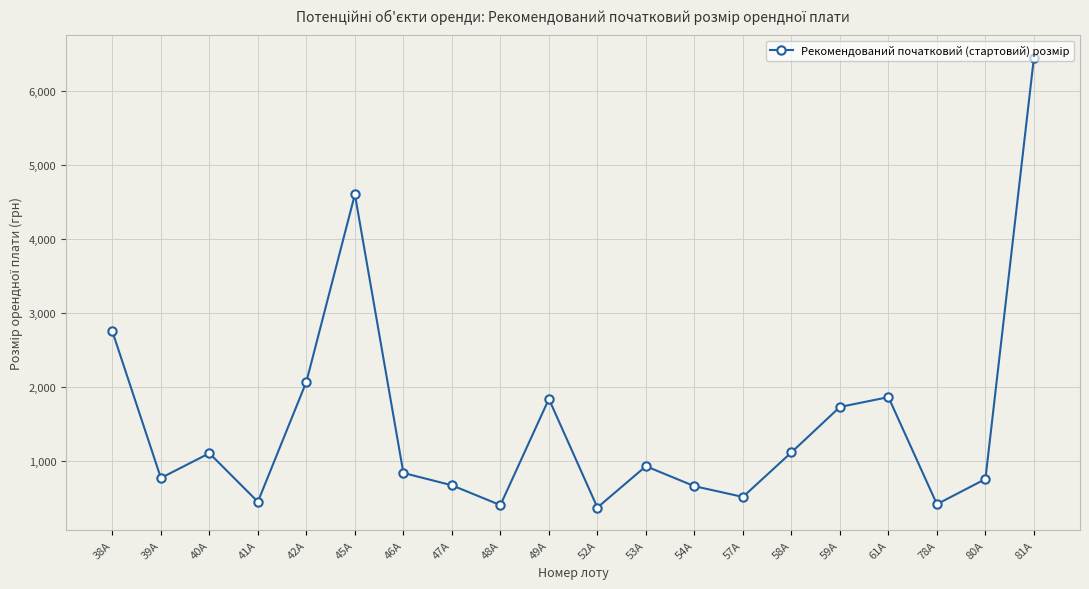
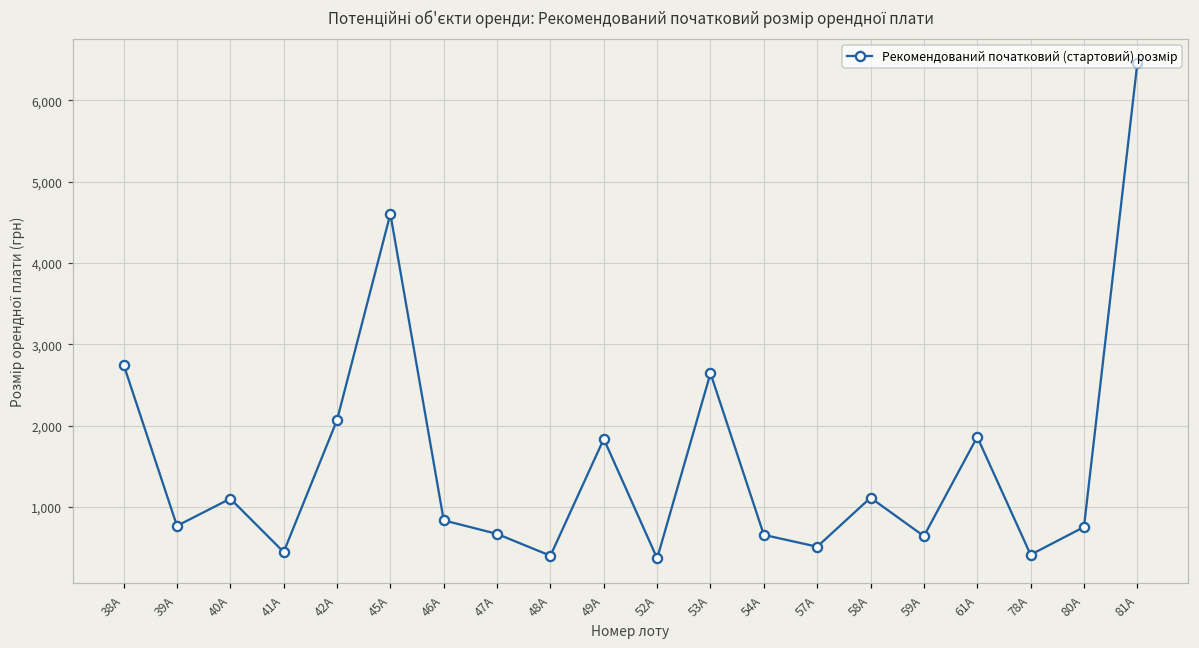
  {
    "38А": "2,800",
    "39А": "800",
    "40А": "1,100",
    "41А": "400",
    "42А": "2,100",
    "45А": "4,600",
    "46А": "800",
    "47А": "700",
    "48А": "400",
    "49А": "1,800",
    "52А": "400",
-   "53А": "900",
+   "53А": "2,600",
    "54А": "700",
    "57А": "500",
    "58А": "1,100",
-   "59А": "1,700",
+   "59А": "600",
    "61А": "1,900",
    "78А": "400",
    "80А": "800"
  }
